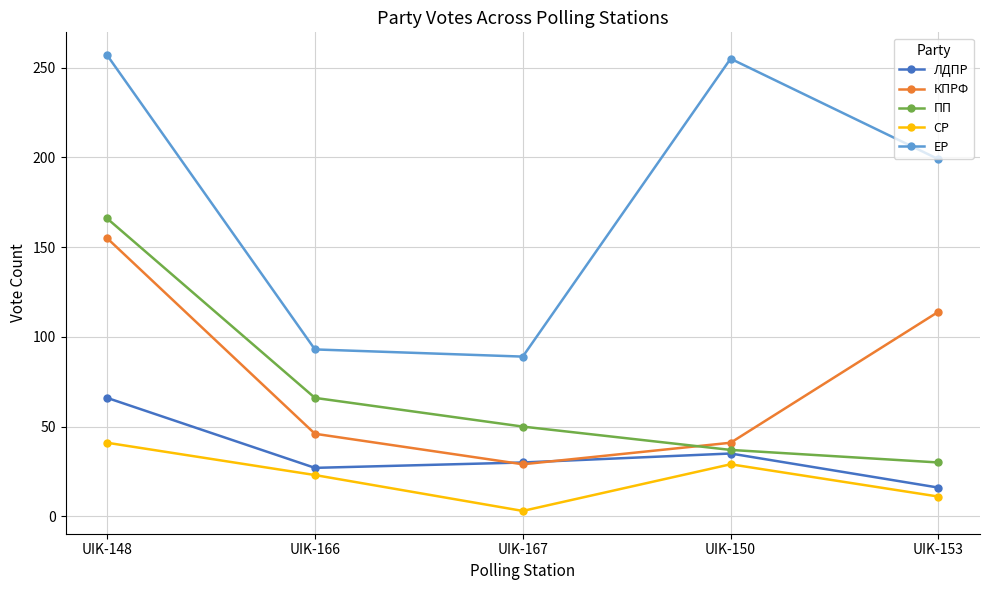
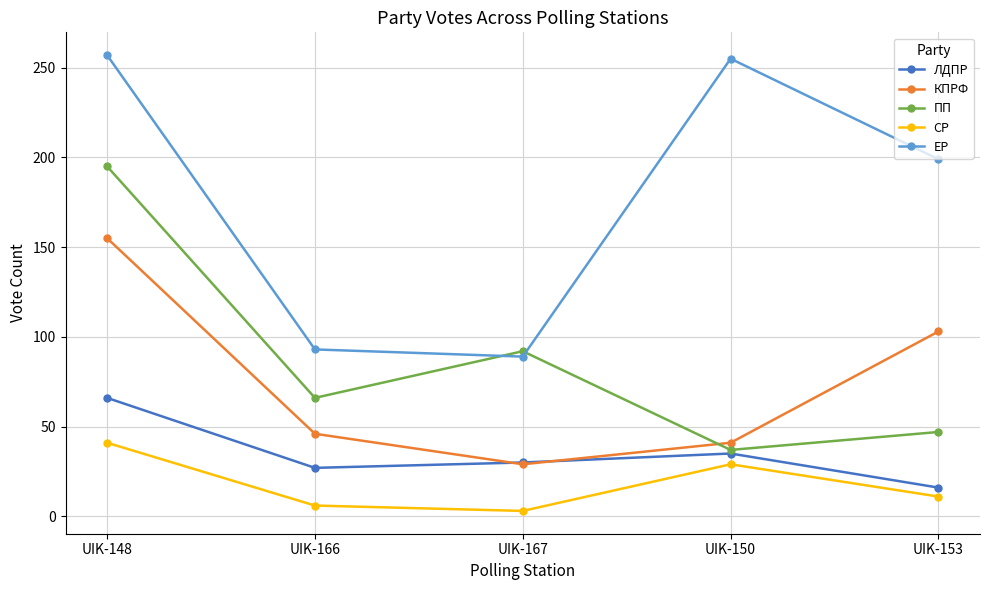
  {
    "КПРФ": {
      "UIK-148": 155,
      "UIK-166": 46,
      "UIK-150": 41,
-     "UIK-153": 114
+     "UIK-153": 103
    },
    "ПП": {
-     "UIK-148": 166,
+     "UIK-148": 195,
      "UIK-166": 66,
-     "UIK-167": 50,
+     "UIK-167": 92,
      "UIK-150": 37,
-     "UIK-153": 30
+     "UIK-153": 47
    },
    "СР": {
      "UIK-148": 41,
-     "UIK-166": 23,
+     "UIK-166": 6,
      "UIK-167": 3,
      "UIK-150": 29,
      "UIK-153": 11
    }
  }
